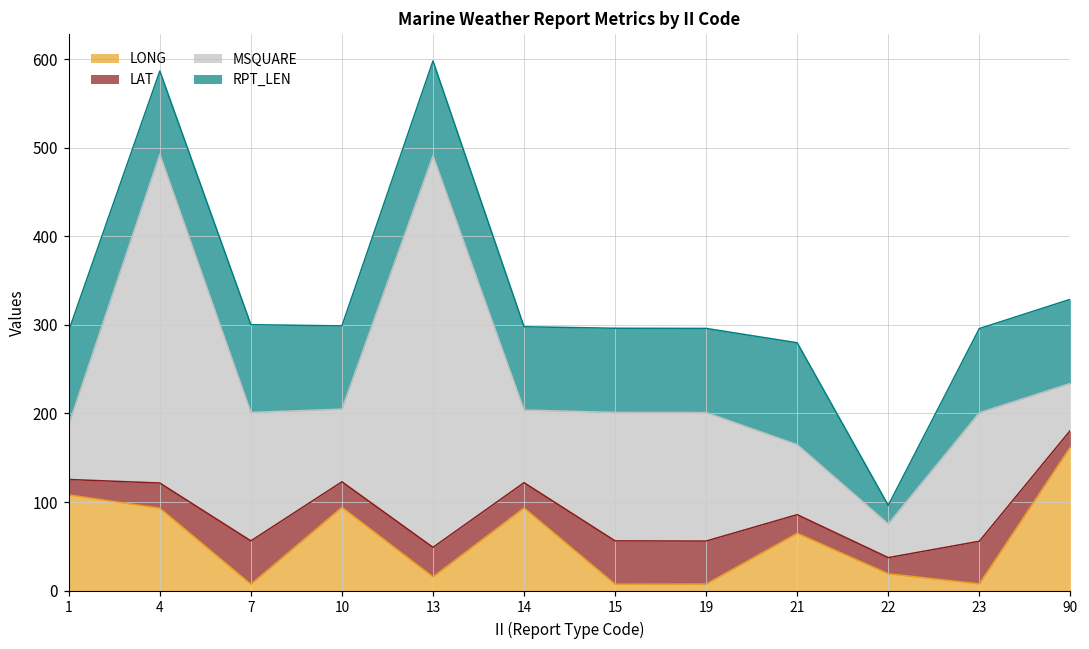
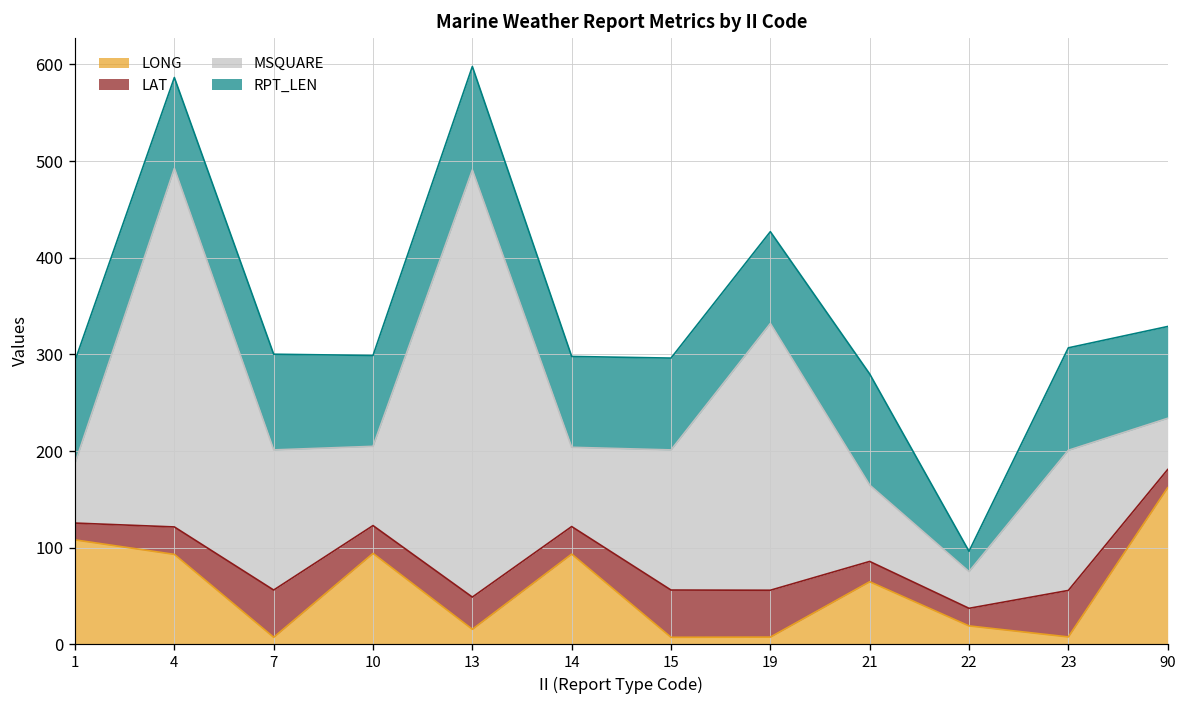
  {
    "LONG": {
      "1": 110,
      "4": 90,
      "7": 10,
      "10": 90,
      "13": 20,
      "14": 90,
      "15": 10,
      "19": 10,
      "21": 60,
      "22": 20,
      "23": 10,
      "90": 160
    },
    "LAT": {
      "1": 20,
      "4": 30,
      "7": 50,
      "10": 30,
      "13": 30,
      "14": 30,
      "15": 50,
      "19": 50,
      "21": 20,
      "22": 20,
      "23": 50,
      "90": 20
    },
    "MSQUARE": {
      "1": 60,
      "4": 370,
      "7": 150,
      "10": 80,
      "13": 440,
      "14": 80,
      "15": 150,
-     "19": 150,
+     "19": 280,
      "21": 80,
      "22": 40,
      "23": 150,
      "90": 50
    },
    "RPT_LEN": {
      "1": 110,
      "4": 90,
      "7": 100,
      "10": 90,
      "13": 110,
      "14": 90,
      "15": 100,
      "19": 100,
      "21": 120,
      "22": 20,
-     "23": 100,
+     "23": 110,
      "90": 90
    }
  }
